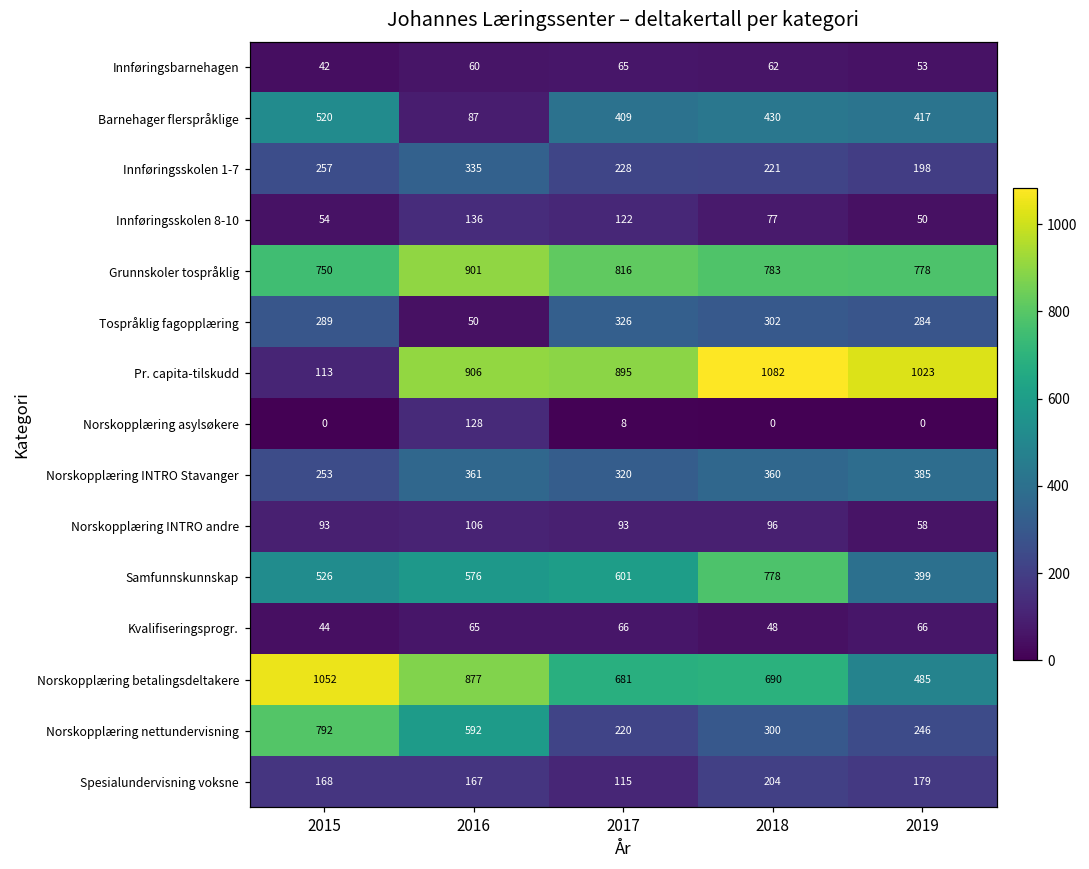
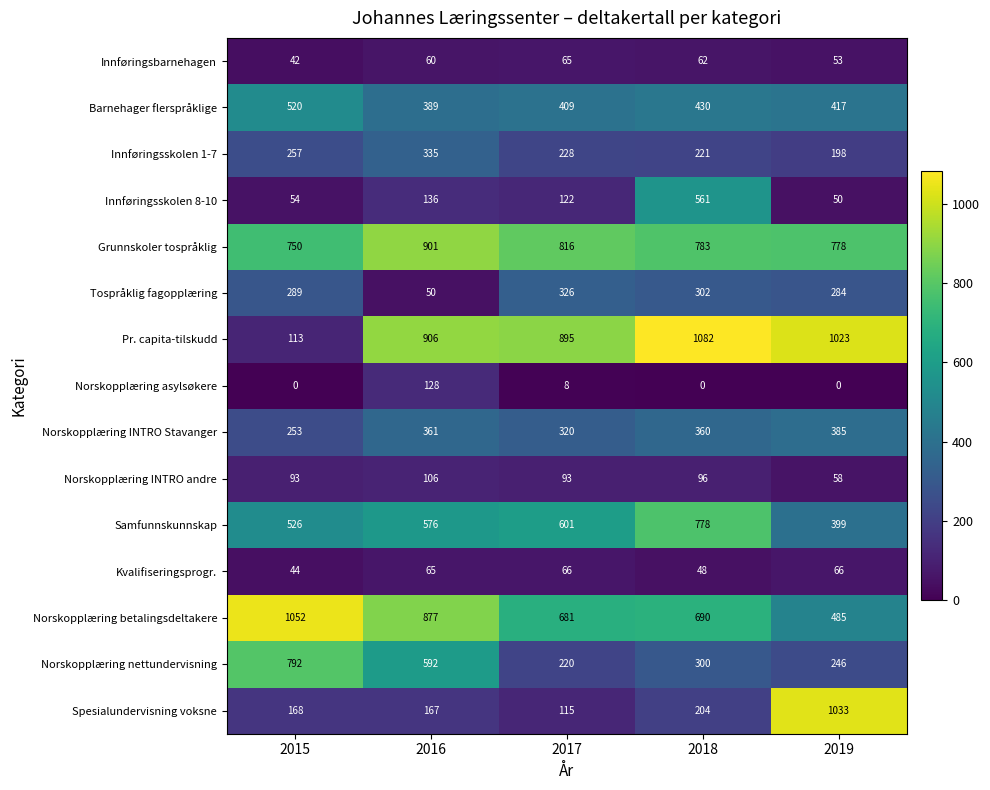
  {
    "Innføringsbarnehagen": {
      "2015": 42,
      "2016": 60,
      "2017": 65,
      "2018": 62,
      "2019": 53
    },
    "Barnehager flerspråklige": {
      "2015": 520,
-     "2016": 87,
+     "2016": 389,
      "2017": 409,
      "2018": 430,
      "2019": 417
    },
    "Innføringsskolen 1-7": {
      "2015": 257,
      "2016": 335,
      "2017": 228,
      "2018": 221,
      "2019": 198
    },
    "Innføringsskolen 8-10": {
      "2015": 54,
      "2016": 136,
      "2017": 122,
-     "2018": 77,
+     "2018": 561,
      "2019": 50
    },
    "Grunnskoler tospråklig": {
      "2015": 750,
      "2016": 901,
      "2017": 816,
      "2018": 783,
      "2019": 778
    },
    "Tospråklig fagopplæring": {
      "2015": 289,
      "2016": 50,
      "2017": 326,
      "2018": 302,
      "2019": 284
    },
    "Pr. capita-tilskudd": {
      "2015": 113,
      "2016": 906,
      "2017": 895,
      "2018": 1082,
      "2019": 1023
    },
    "Norskopplæring asylsøkere": {
      "2015": 0,
      "2016": 128,
      "2017": 8,
      "2018": 0,
      "2019": 0
    },
    "Norskopplæring INTRO Stavanger": {
      "2015": 253,
      "2016": 361,
      "2017": 320,
      "2018": 360,
      "2019": 385
    },
    "Norskopplæring INTRO andre": {
      "2015": 93,
      "2016": 106,
      "2017": 93,
      "2018": 96,
      "2019": 58
    },
    "Samfunnskunnskap": {
      "2015": 526,
      "2016": 576,
      "2017": 601,
      "2018": 778,
      "2019": 399
    },
    "Kvalifiseringsprogr.": {
      "2015": 44,
      "2016": 65,
      "2017": 66,
      "2018": 48,
      "2019": 66
    },
    "Norskopplæring betalingsdeltakere": {
      "2015": 1052,
      "2016": 877,
      "2017": 681,
      "2018": 690,
      "2019": 485
    },
    "Norskopplæring nettundervisning": {
      "2015": 792,
      "2016": 592,
      "2017": 220,
      "2018": 300,
      "2019": 246
    },
    "Spesialundervisning voksne": {
      "2015": 168,
      "2016": 167,
      "2017": 115,
      "2018": 204,
-     "2019": 179
+     "2019": 1033
    }
  }
